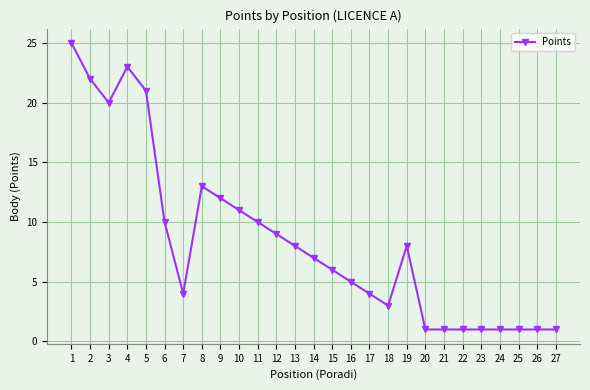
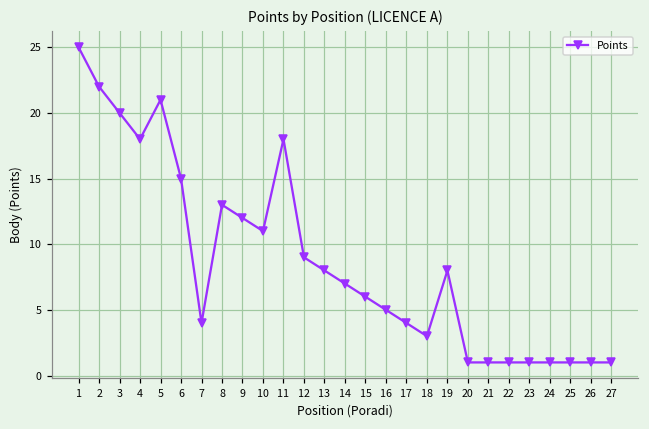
  {
    "1": 25,
    "2": 22,
    "3": 20,
-   "4": 23,
+   "4": 18,
    "5": 21,
-   "6": 10,
+   "6": 15,
    "7": 4,
    "8": 13,
    "9": 12,
    "10": 11,
-   "11": 10,
+   "11": 18,
    "12": 9,
    "13": 8,
    "14": 7,
    "15": 6,
    "16": 5,
    "17": 4,
    "18": 3,
    "19": 8,
    "20": 1,
    "21": 1,
    "22": 1,
    "23": 1,
    "24": 1,
    "25": 1,
    "26": 1,
    "27": 1
  }
